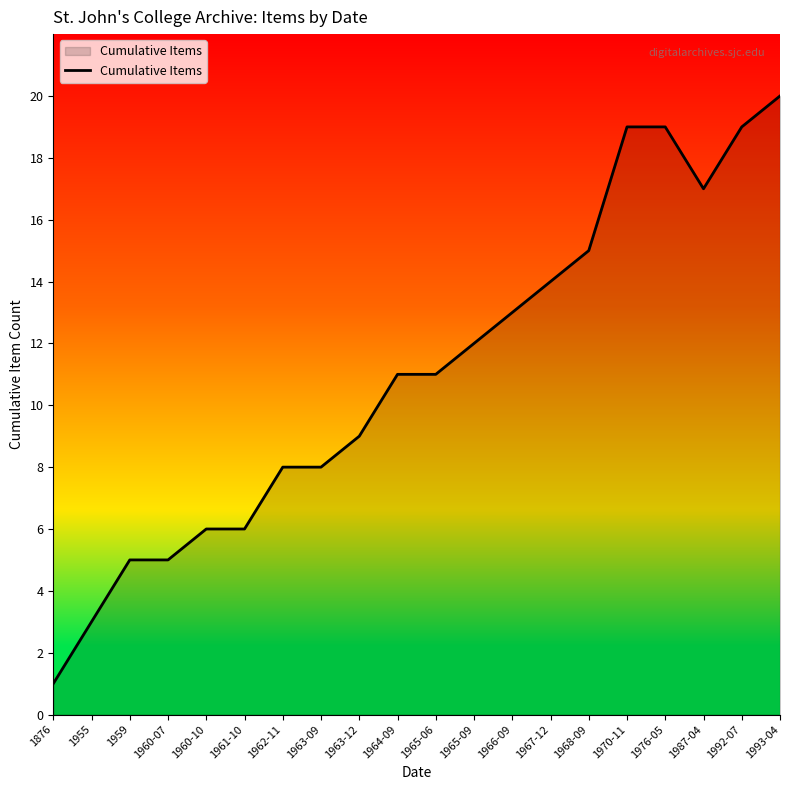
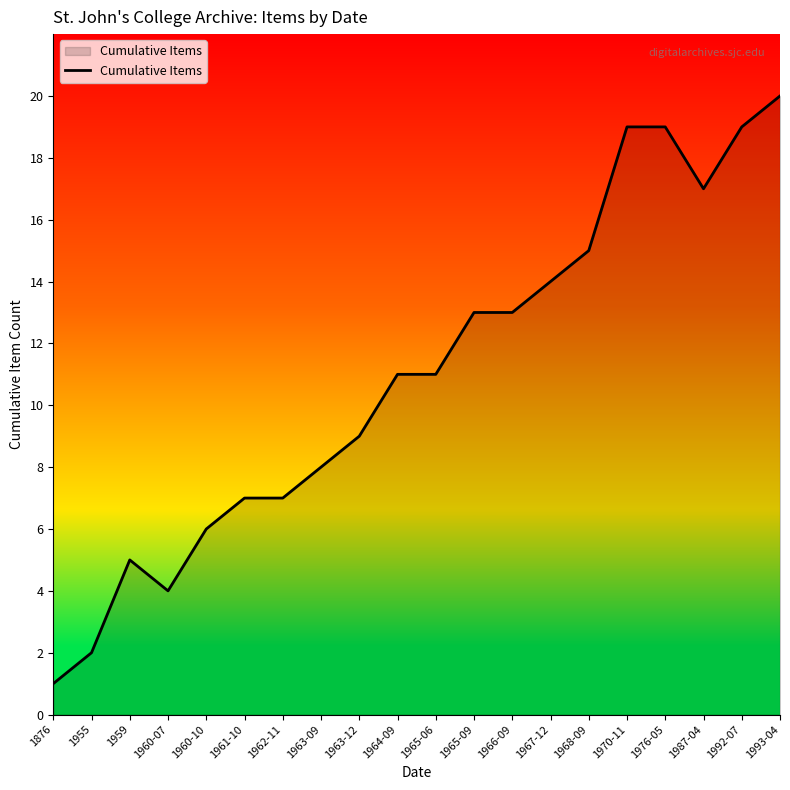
  {
    "1876": 1,
-   "1955": 3,
+   "1955": 2,
    "1959": 5,
-   "1960-07": 5,
+   "1960-07": 4,
    "1960-10": 6,
-   "1961-10": 6,
-   "1962-11": 8,
+   "1961-10": 7,
+   "1962-11": 7,
    "1963-09": 8,
    "1963-12": 9,
    "1964-09": 11,
    "1965-06": 11,
-   "1965-09": 12,
+   "1965-09": 13,
    "1966-09": 13,
    "1967-12": 14,
    "1968-09": 15,
    "1970-11": 19,
    "1976-05": 19,
    "1987-04": 17,
    "1992-07": 19,
    "1993-04": 20
  }
